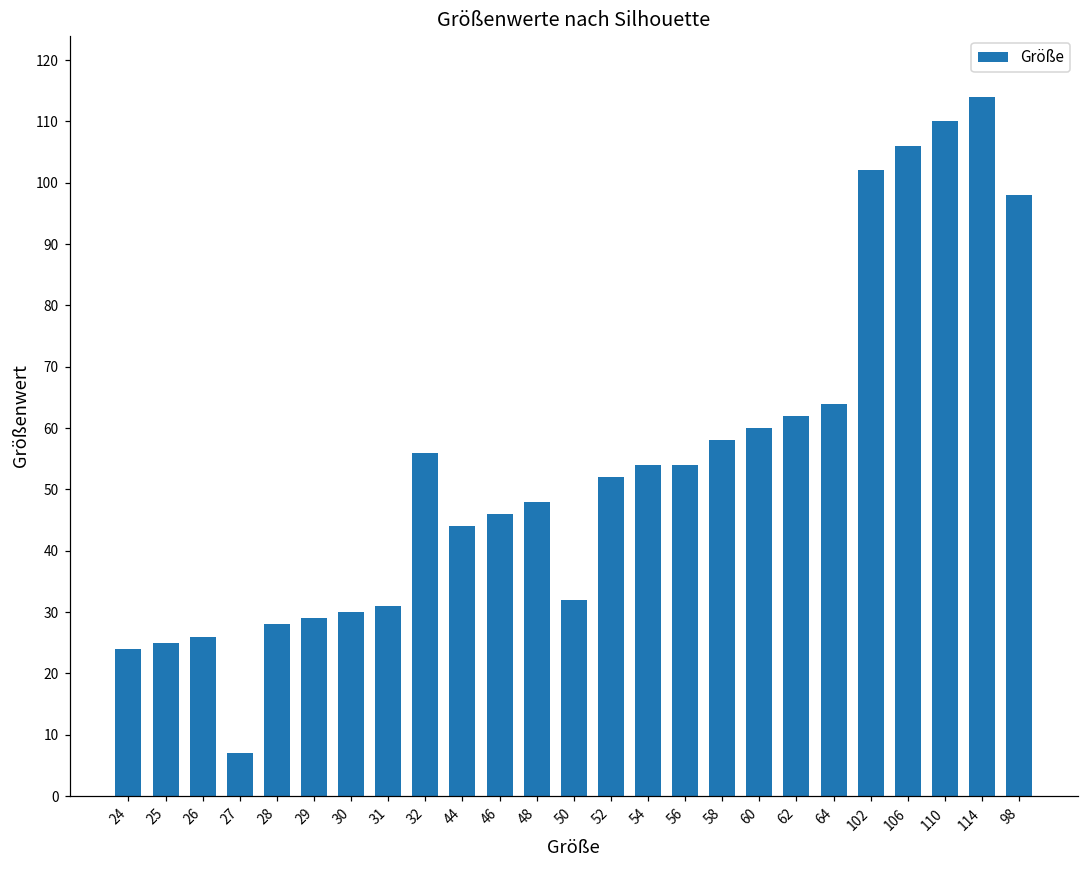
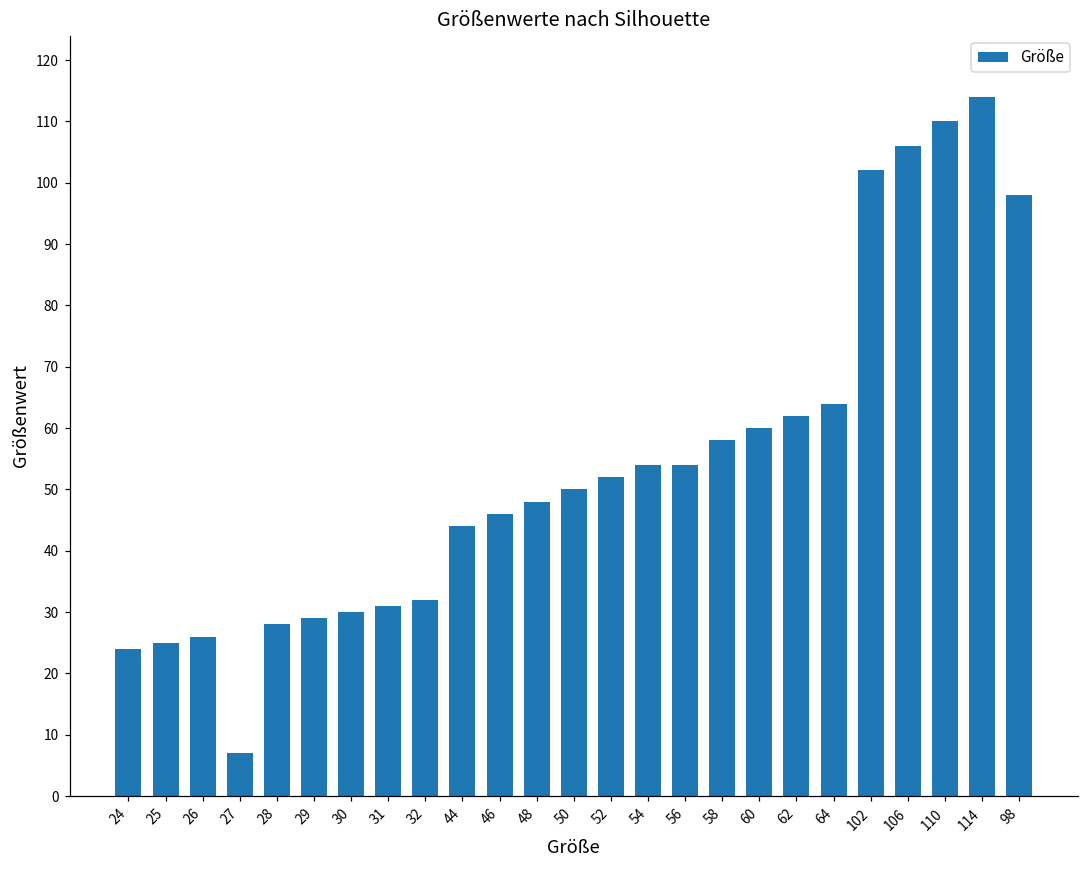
  {
    "24": 24,
    "25": 25,
    "26": 26,
    "27": 7,
    "28": 28,
    "29": 29,
    "30": 30,
    "31": 31,
-   "32": 56,
+   "32": 32,
    "44": 44,
    "46": 46,
    "48": 48,
-   "50": 32,
+   "50": 50,
    "52": 52,
    "54": 54,
    "56": 54,
    "58": 58,
    "60": 60,
    "62": 62,
    "64": 64,
    "102": 102,
    "106": 106,
    "110": 110,
    "114": 114,
    "98": 98
  }
